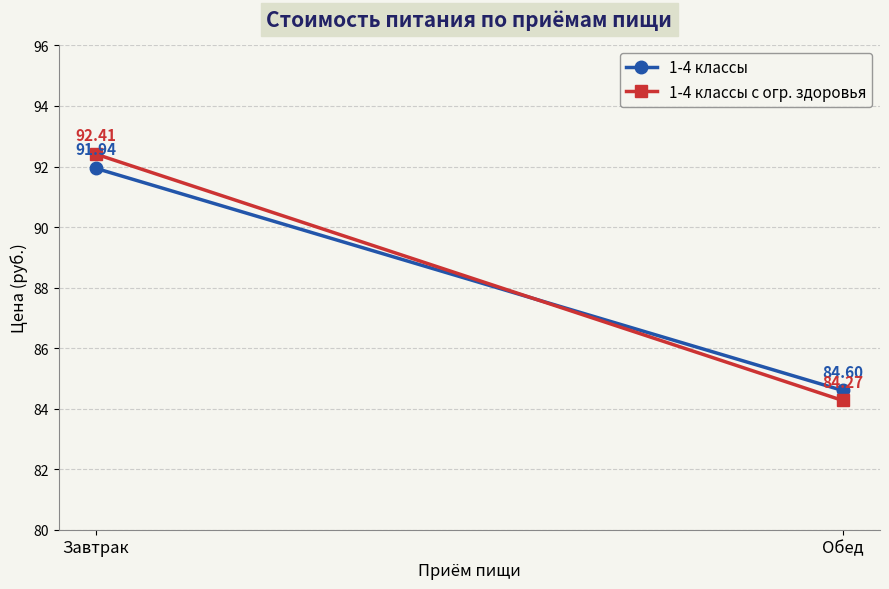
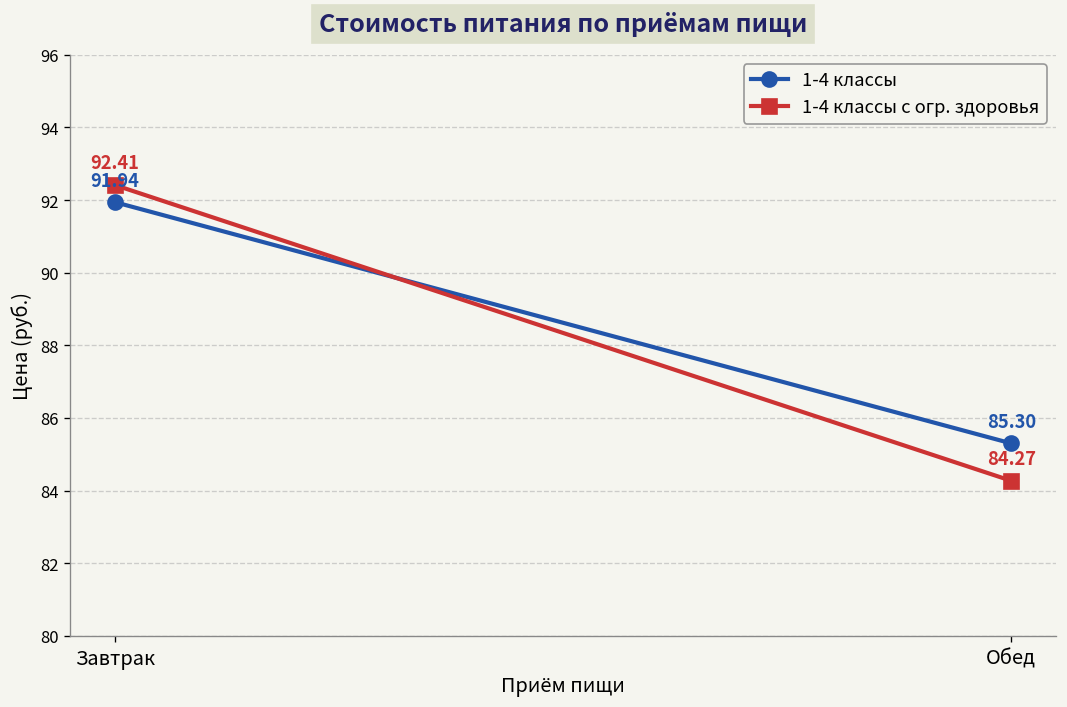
  {
    "1-4 классы": {
-     "Обед": 84.60
+     "Обед": 85.30
    },
    "1-4 классы с огр. здоровья": {
      "Завтрак": 92.41
    }
  }
